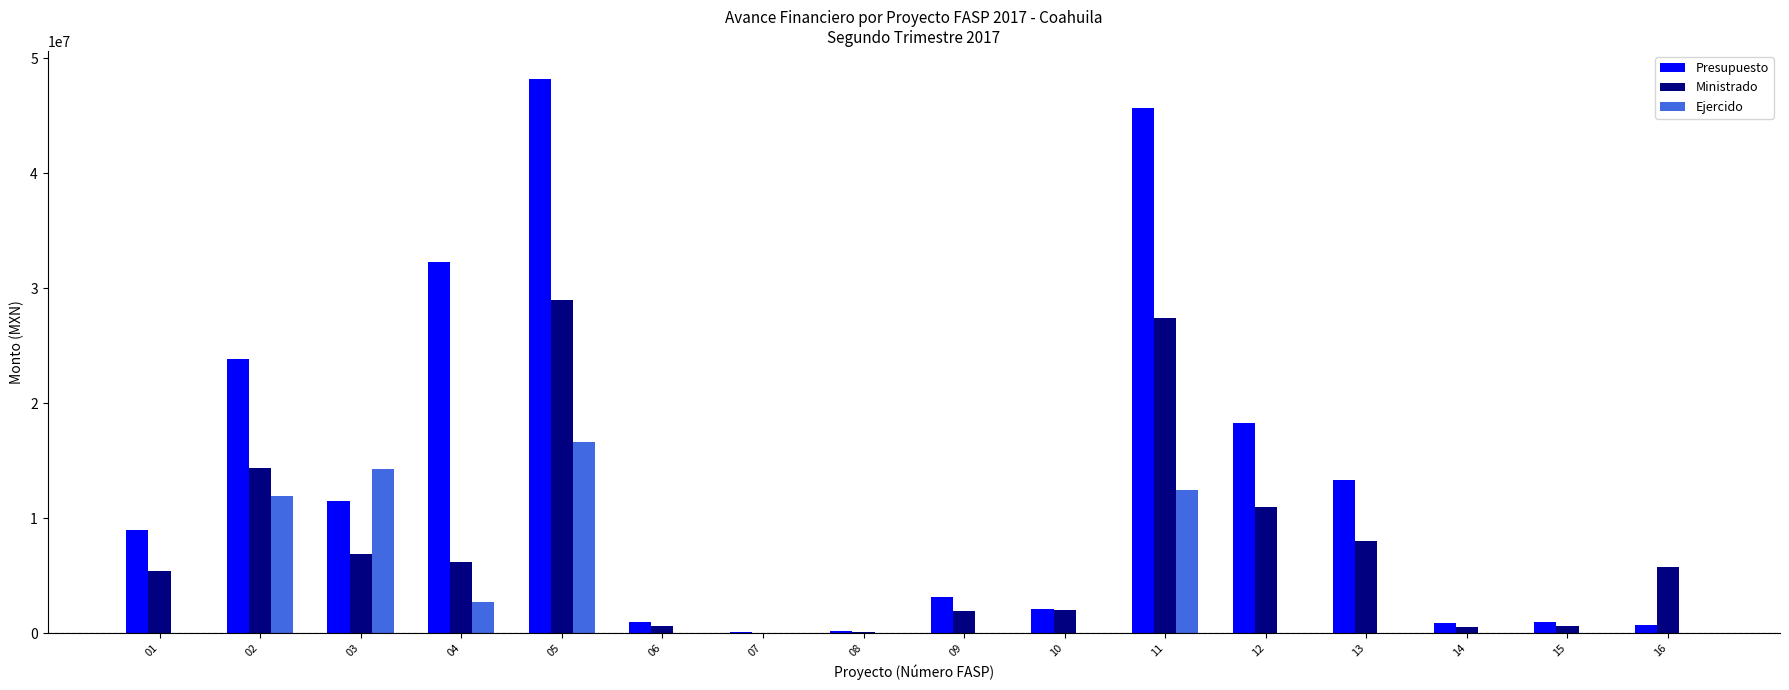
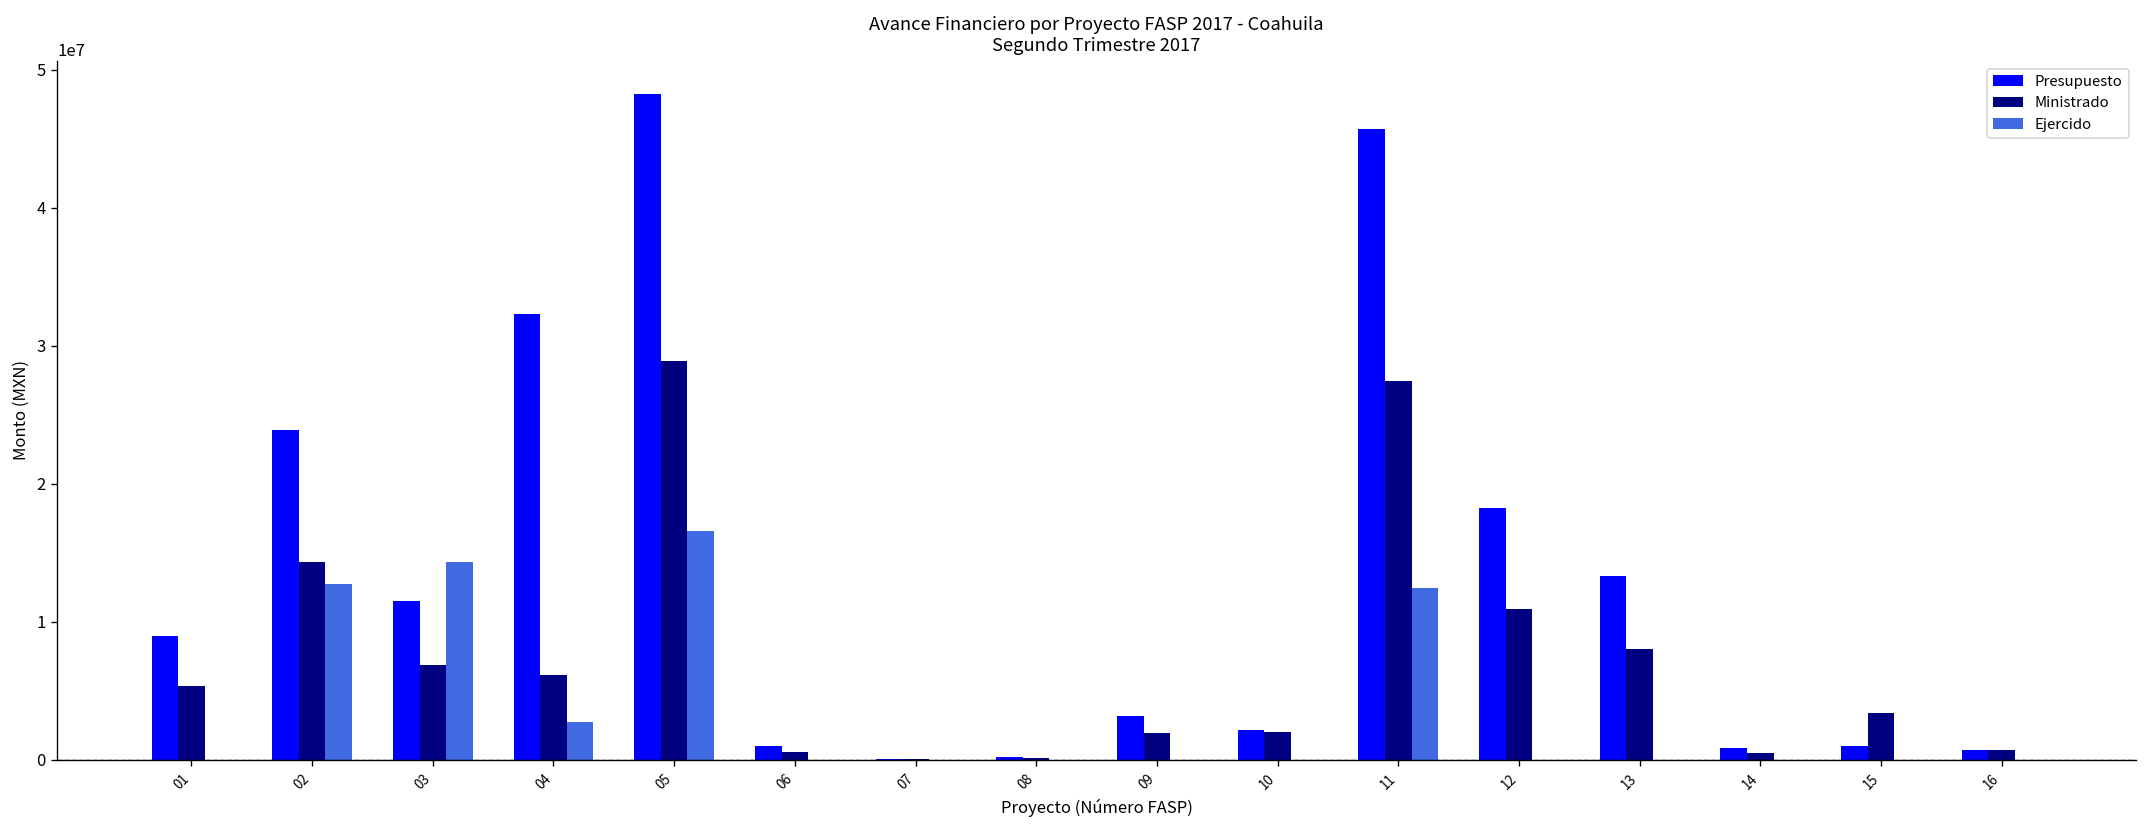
  {
    "Presupuesto": {
      "01": 9000000,
      "02": 23900000,
      "03": 11500000,
      "04": 32300000,
      "05": 48200000,
      "06": 1000000,
      "09": 3200000,
      "10": 2100000,
      "11": 45700000,
      "12": 18200000,
      "13": 13300000,
      "14": 900000,
      "15": 1000000,
      "16": 700000
    },
    "Ministrado": {
      "01": 5400000,
      "02": 14300000,
      "03": 6900000,
      "04": 6200000,
      "05": 28900000,
      "06": 600000,
      "09": 1900000,
      "10": 2000000,
      "11": 27400000,
      "12": 10900000,
      "13": 8000000,
      "14": 500000,
-     "15": 600000,
-     "16": 5800000
+     "15": 3400000,
+     "16": 700000
    },
    "Ejercido": {
      "01": 0,
-     "02": 11900000,
+     "02": 12800000,
      "03": 14300000,
      "04": 2700000,
      "05": 16600000,
      "06": 0,
      "07": 0,
      "08": 0,
      "09": 0,
      "10": 0,
      "11": 12400000,
      "12": 0,
      "13": 0,
      "14": 0,
      "15": 0,
      "16": 0
    }
  }
